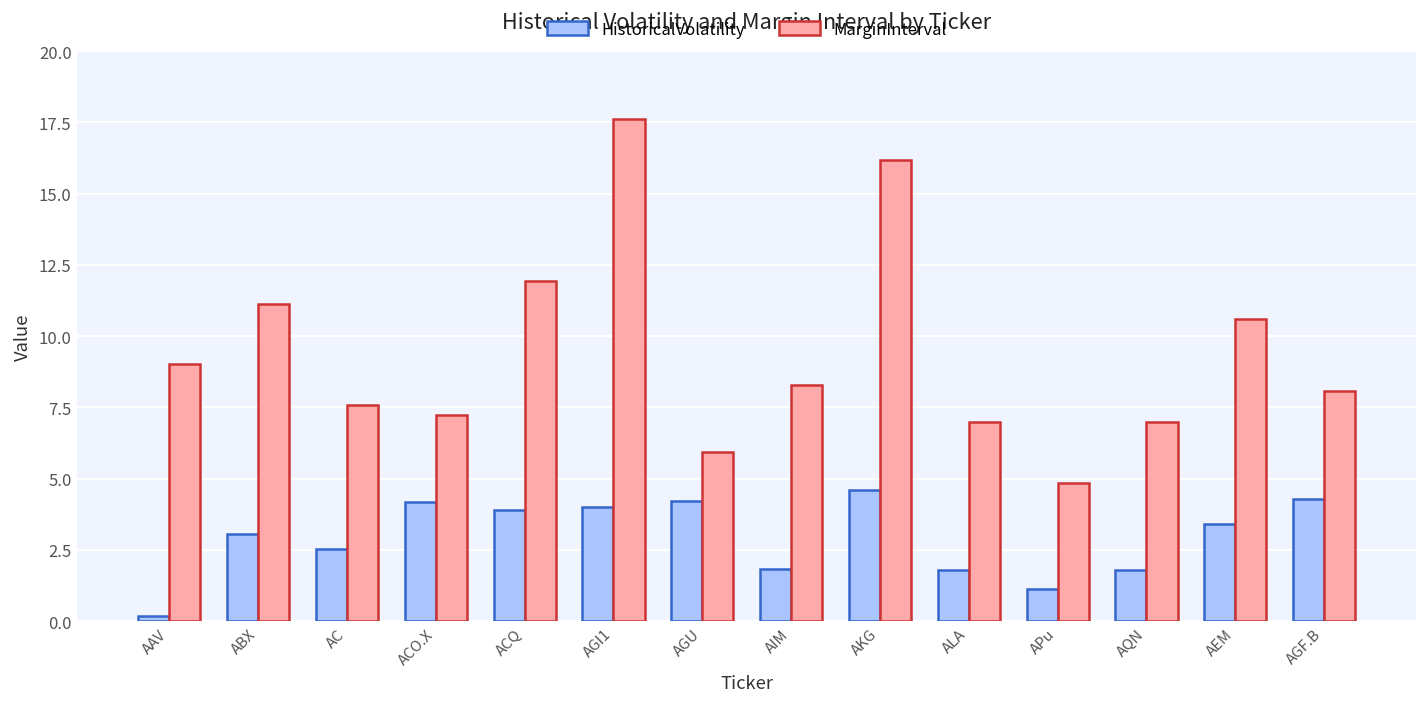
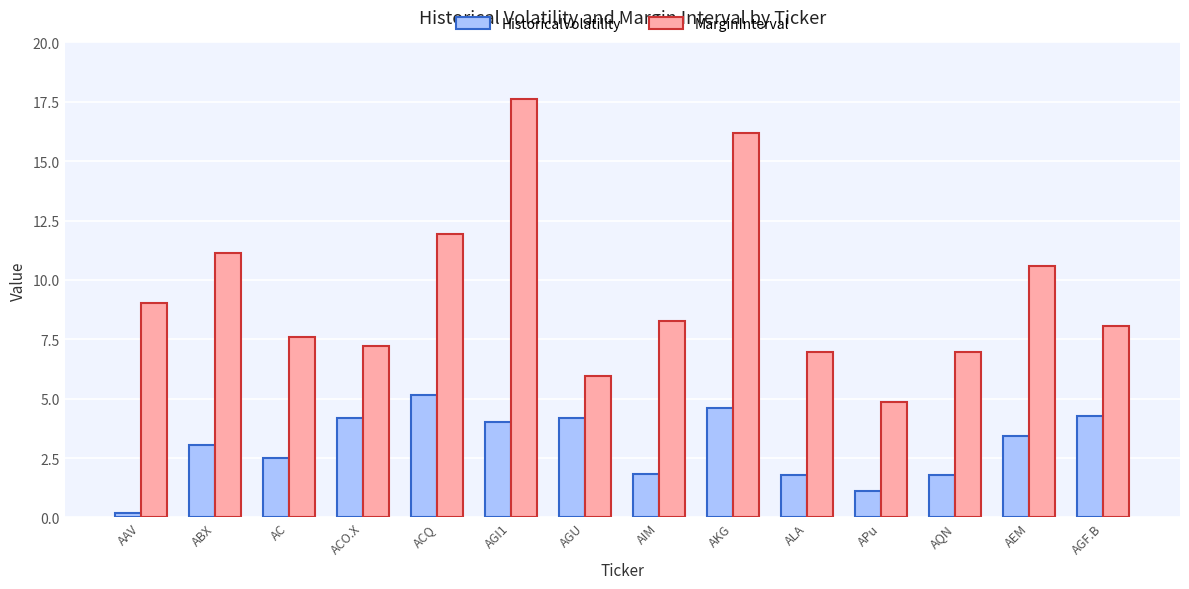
  {
    "HistoricalVolatility": {
      "AAV": 0.2,
      "ABX": 3.0,
      "AC": 2.5,
      "ACO.X": 4.2,
-     "ACQ": 3.9,
+     "ACQ": 5.2,
      "AGI1": 4.0,
      "AGU": 4.2,
      "AIM": 1.8,
      "AKG": 4.6,
      "ALA": 1.8,
      "APu": 1.1,
      "AQN": 1.8,
      "AEM": 3.4,
      "AGF.B": 4.3
    },
    "MarginInterval": {
      "AAV": 9.0,
      "ABX": 11.1,
      "AC": 7.6,
      "ACO.X": 7.2,
      "ACQ": 12.0,
      "AGI1": 17.6,
      "AGU": 5.9,
      "AIM": 8.3,
      "AKG": 16.2,
      "ALA": 7.0,
      "APu": 4.9,
      "AQN": 7.0,
      "AEM": 10.6,
      "AGF.B": 8.1
    }
  }
